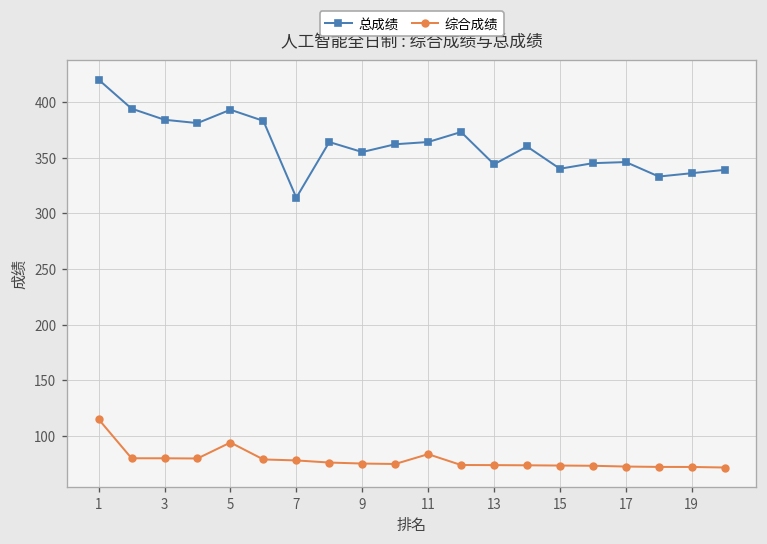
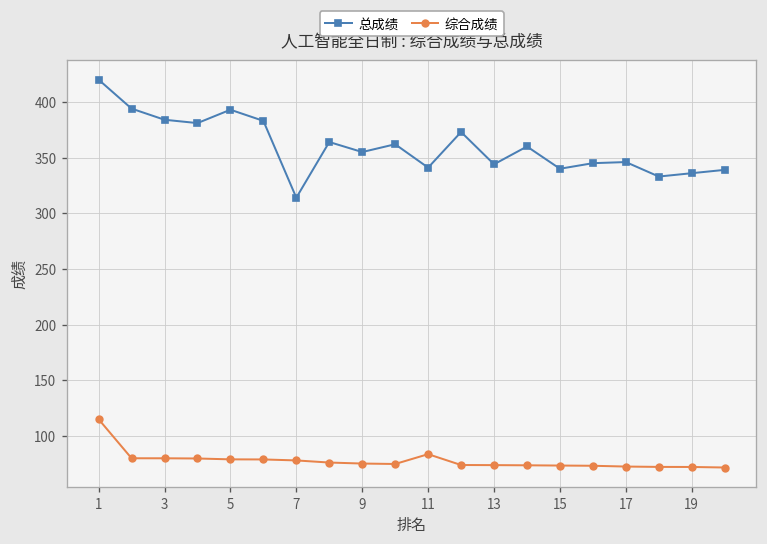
  {
    "总成绩": {
      "1": 420,
      "3": 380,
      "5": 390,
      "7": 310,
      "9": 360,
-     "11": 360,
+     "11": 340,
      "13": 340,
      "15": 340,
      "17": 350,
      "19": 340
    },
    "综合成绩": {
      "1": 120,
      "3": 80,
-     "5": 90,
+     "5": 80,
      "7": 80,
      "9": 80,
      "11": 80,
      "13": 70,
      "15": 70,
      "17": 70,
      "19": 70
    }
  }
